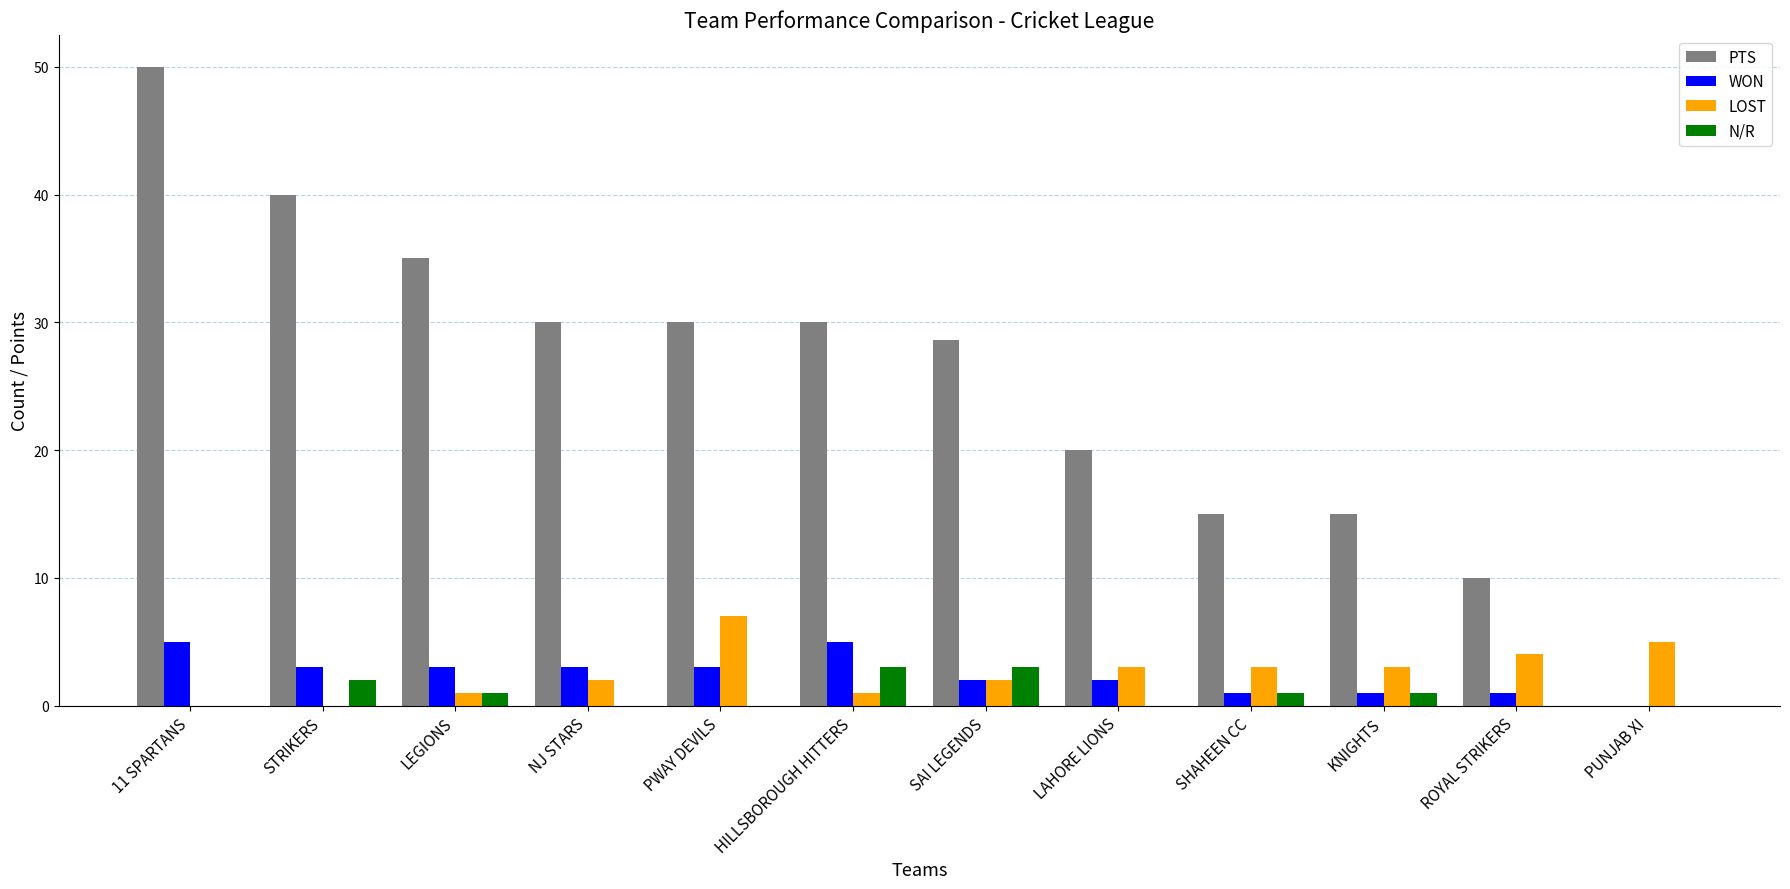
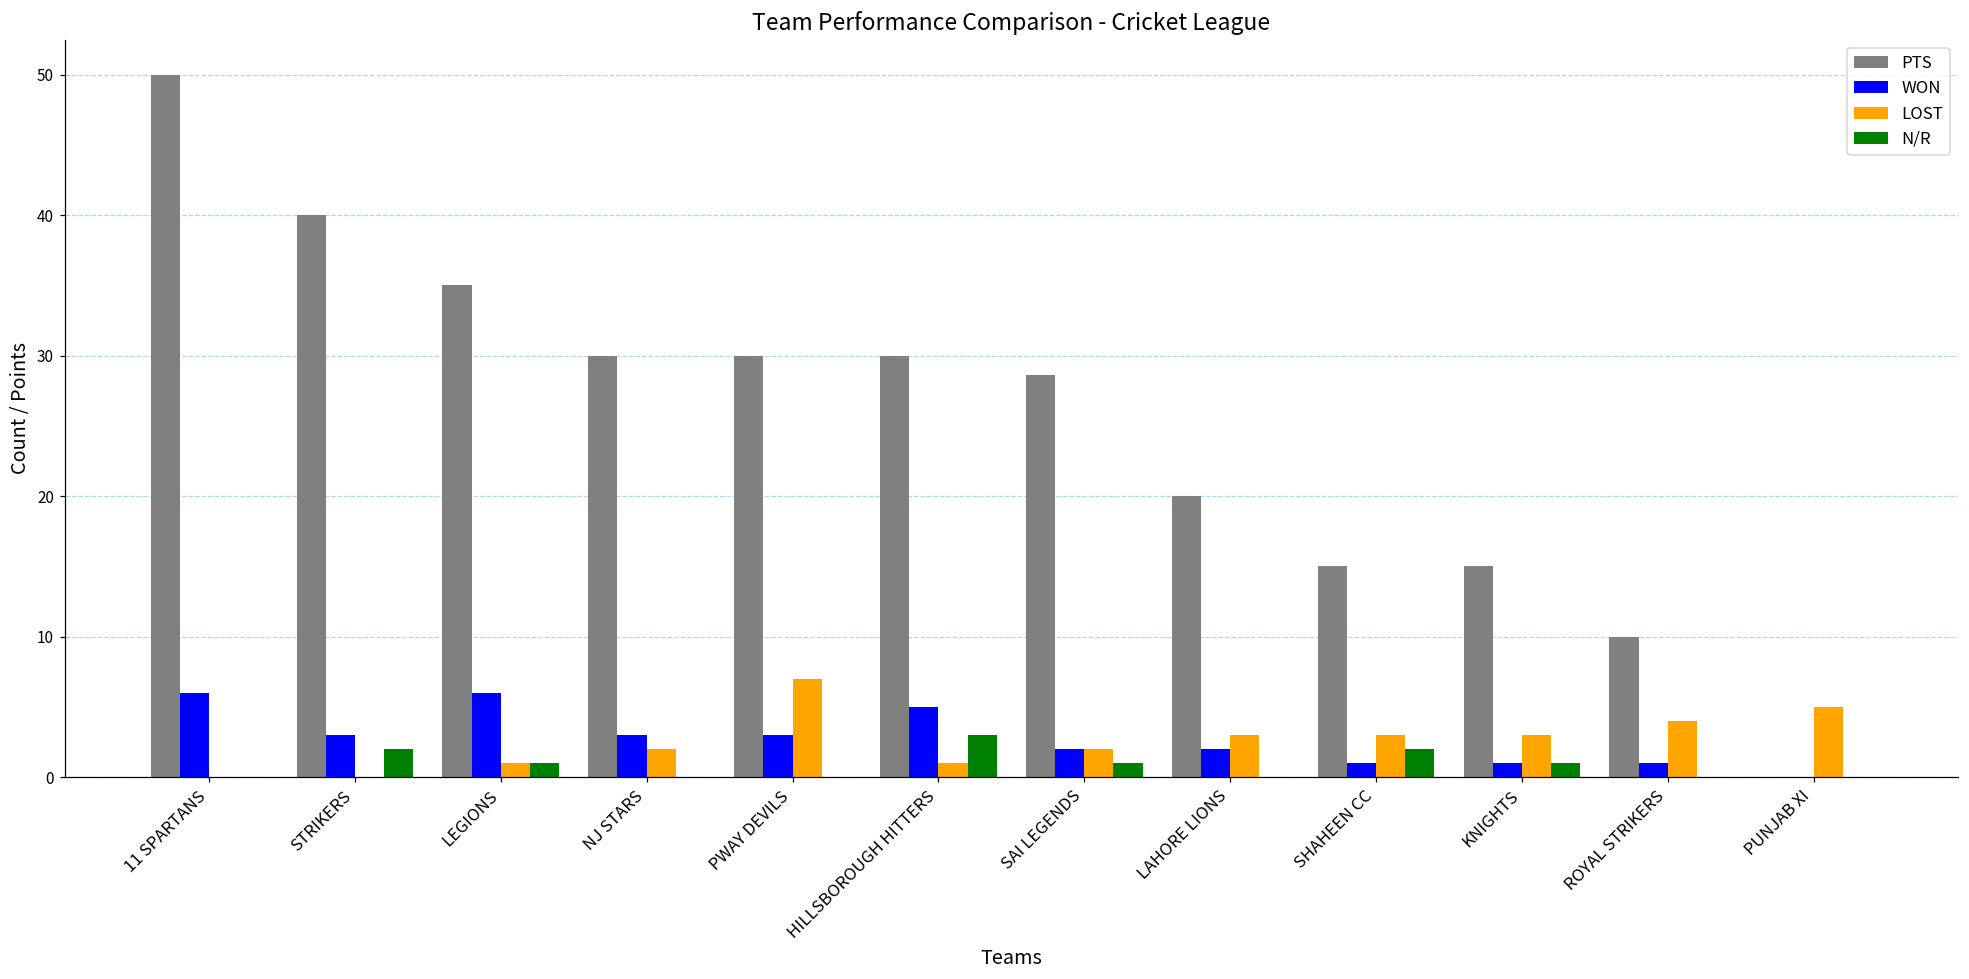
  {
    "PTS": {
      "11 SPARTANS": 50,
      "STRIKERS": 40,
      "LEGIONS": 35,
      "NJ STARS": 30,
      "PWAY DEVILS": 30,
      "HILLSBOROUGH HITTERS": 30,
      "SAI LEGENDS": 28.6,
      "LAHORE LIONS": 20,
      "SHAHEEN CC": 15,
      "KNIGHTS": 15,
      "ROYAL STRIKERS": 10,
      "PUNJAB XI": 0
    },
    "WON": {
-     "11 SPARTANS": 5,
+     "11 SPARTANS": 6,
      "STRIKERS": 3,
-     "LEGIONS": 3,
+     "LEGIONS": 6,
      "NJ STARS": 3,
      "PWAY DEVILS": 3,
      "HILLSBOROUGH HITTERS": 5,
      "SAI LEGENDS": 2,
      "LAHORE LIONS": 2,
      "SHAHEEN CC": 1,
      "KNIGHTS": 1,
      "ROYAL STRIKERS": 1,
      "PUNJAB XI": 0
    },
    "LOST": {
      "11 SPARTANS": 0,
      "STRIKERS": 0,
      "LEGIONS": 1,
      "NJ STARS": 2,
      "PWAY DEVILS": 7,
      "HILLSBOROUGH HITTERS": 1,
      "SAI LEGENDS": 2,
      "LAHORE LIONS": 3,
      "SHAHEEN CC": 3,
      "KNIGHTS": 3,
      "ROYAL STRIKERS": 4,
      "PUNJAB XI": 5
    },
    "N/R": {
      "11 SPARTANS": 0,
      "STRIKERS": 2,
      "LEGIONS": 1,
      "NJ STARS": 0,
      "PWAY DEVILS": 0,
      "HILLSBOROUGH HITTERS": 3,
-     "SAI LEGENDS": 3,
+     "SAI LEGENDS": 1,
      "LAHORE LIONS": 0,
-     "SHAHEEN CC": 1,
+     "SHAHEEN CC": 2,
      "KNIGHTS": 1,
      "ROYAL STRIKERS": 0,
      "PUNJAB XI": 0
    }
  }
